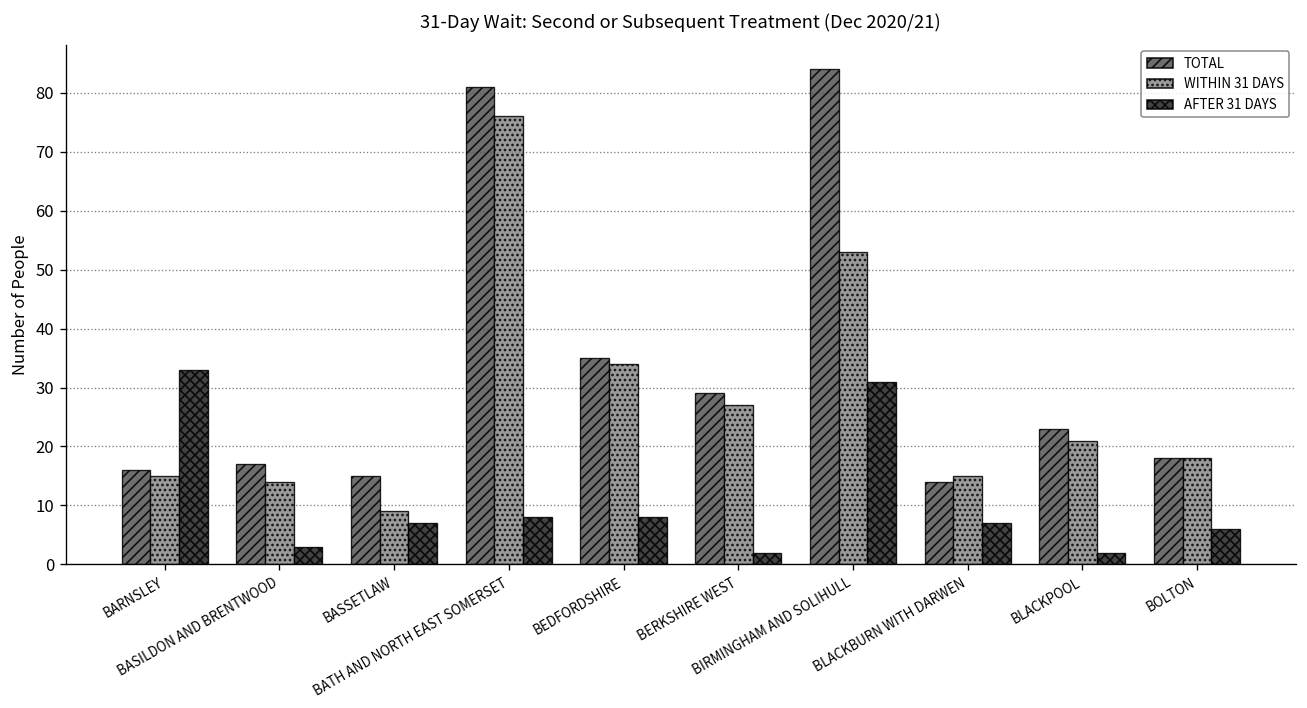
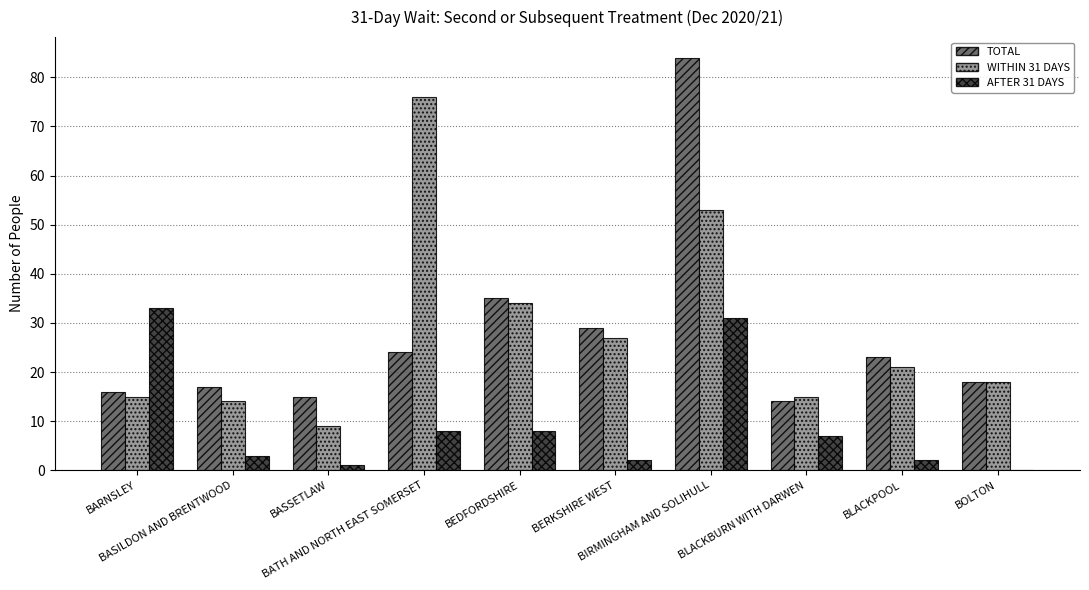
  {
    "TOTAL": {
      "BARNSLEY": 16,
      "BASILDON AND BRENTWOOD": 17,
      "BASSETLAW": 15,
-     "BATH AND NORTH EAST SOMERSET": 81,
+     "BATH AND NORTH EAST SOMERSET": 24,
      "BEDFORDSHIRE": 35,
      "BERKSHIRE WEST": 29,
      "BIRMINGHAM AND SOLIHULL": 84,
      "BLACKBURN WITH DARWEN": 14,
      "BLACKPOOL": 23,
      "BOLTON": 18
    },
    "WITHIN 31 DAYS": {
      "BARNSLEY": 15,
      "BASILDON AND BRENTWOOD": 14,
      "BASSETLAW": 9,
      "BATH AND NORTH EAST SOMERSET": 76,
      "BEDFORDSHIRE": 34,
      "BERKSHIRE WEST": 27,
      "BIRMINGHAM AND SOLIHULL": 53,
      "BLACKBURN WITH DARWEN": 15,
      "BLACKPOOL": 21,
      "BOLTON": 18
    },
    "AFTER 31 DAYS": {
      "BARNSLEY": 33,
      "BASILDON AND BRENTWOOD": 3,
-     "BASSETLAW": 7,
+     "BASSETLAW": 1,
      "BATH AND NORTH EAST SOMERSET": 8,
      "BEDFORDSHIRE": 8,
      "BERKSHIRE WEST": 2,
      "BIRMINGHAM AND SOLIHULL": 31,
      "BLACKBURN WITH DARWEN": 7,
      "BLACKPOOL": 2,
-     "BOLTON": 6
+     "BOLTON": 0
    }
  }
